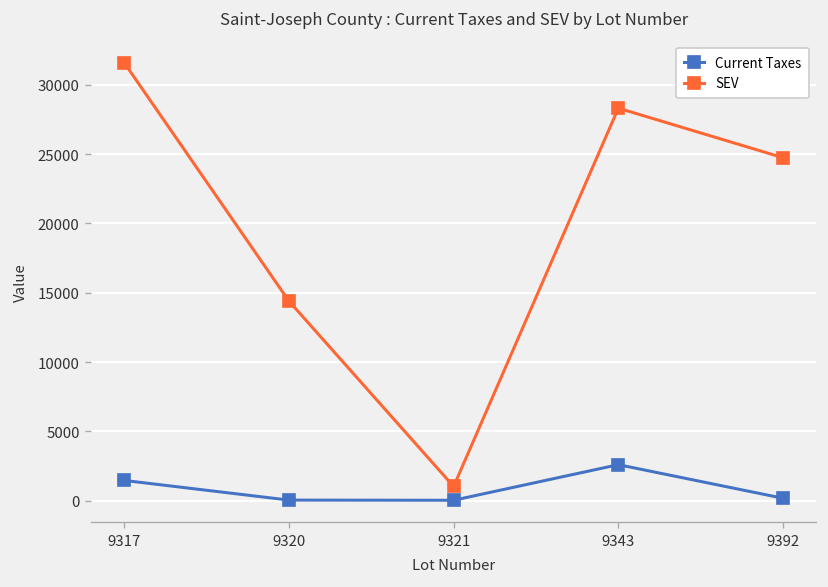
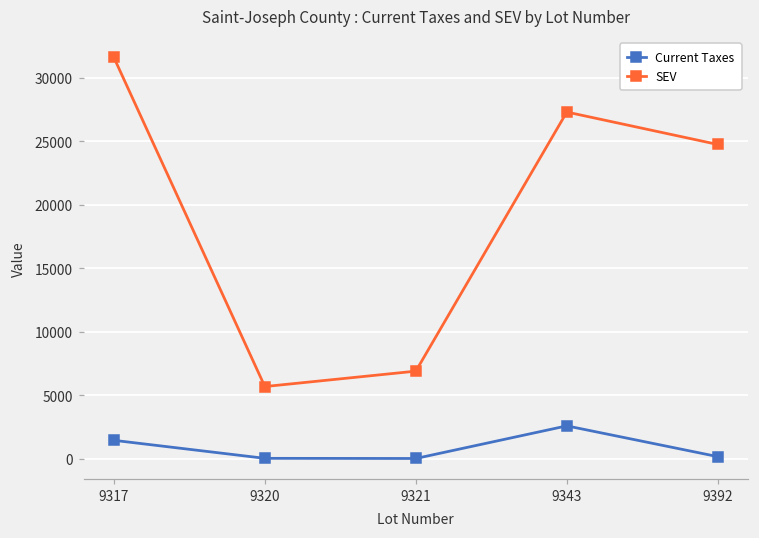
  {
    "Current Taxes": {
      "9317": 1500,
      "9320": 0,
      "9321": 0,
      "9343": 2600,
      "9392": 200
    },
    "SEV": {
      "9317": 31600,
-     "9320": 14400,
-     "9321": 1000,
-     "9343": 28300,
+     "9320": 5700,
+     "9321": 6900,
+     "9343": 27300,
      "9392": 24700
    }
  }
